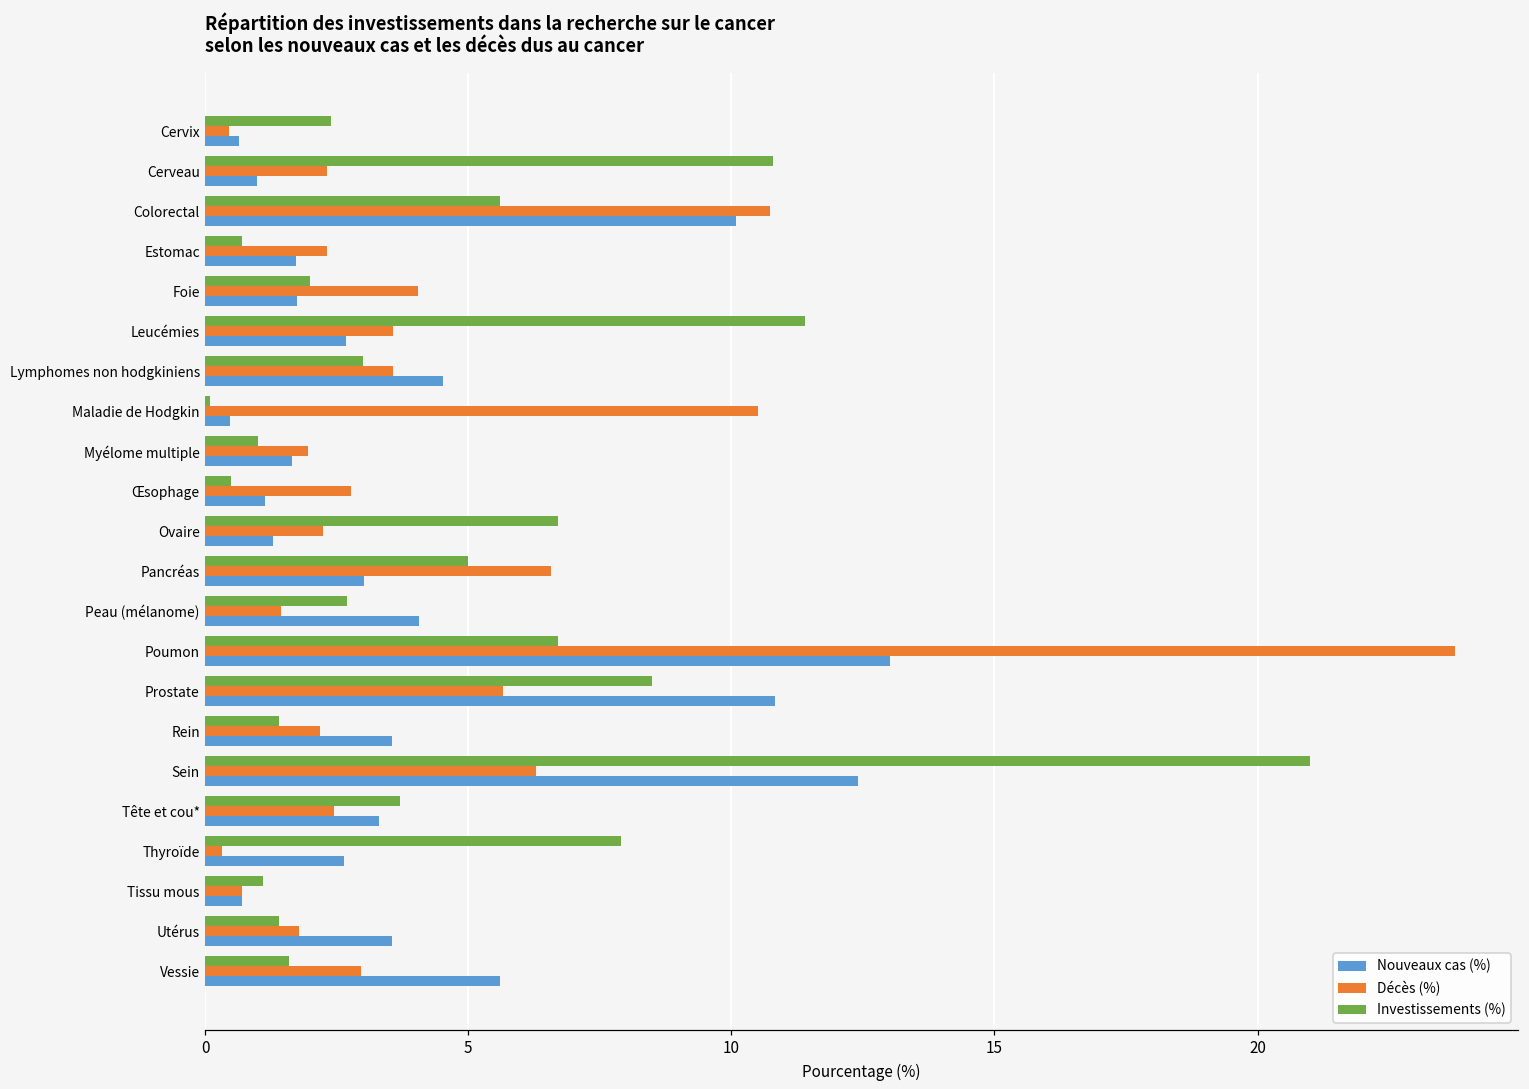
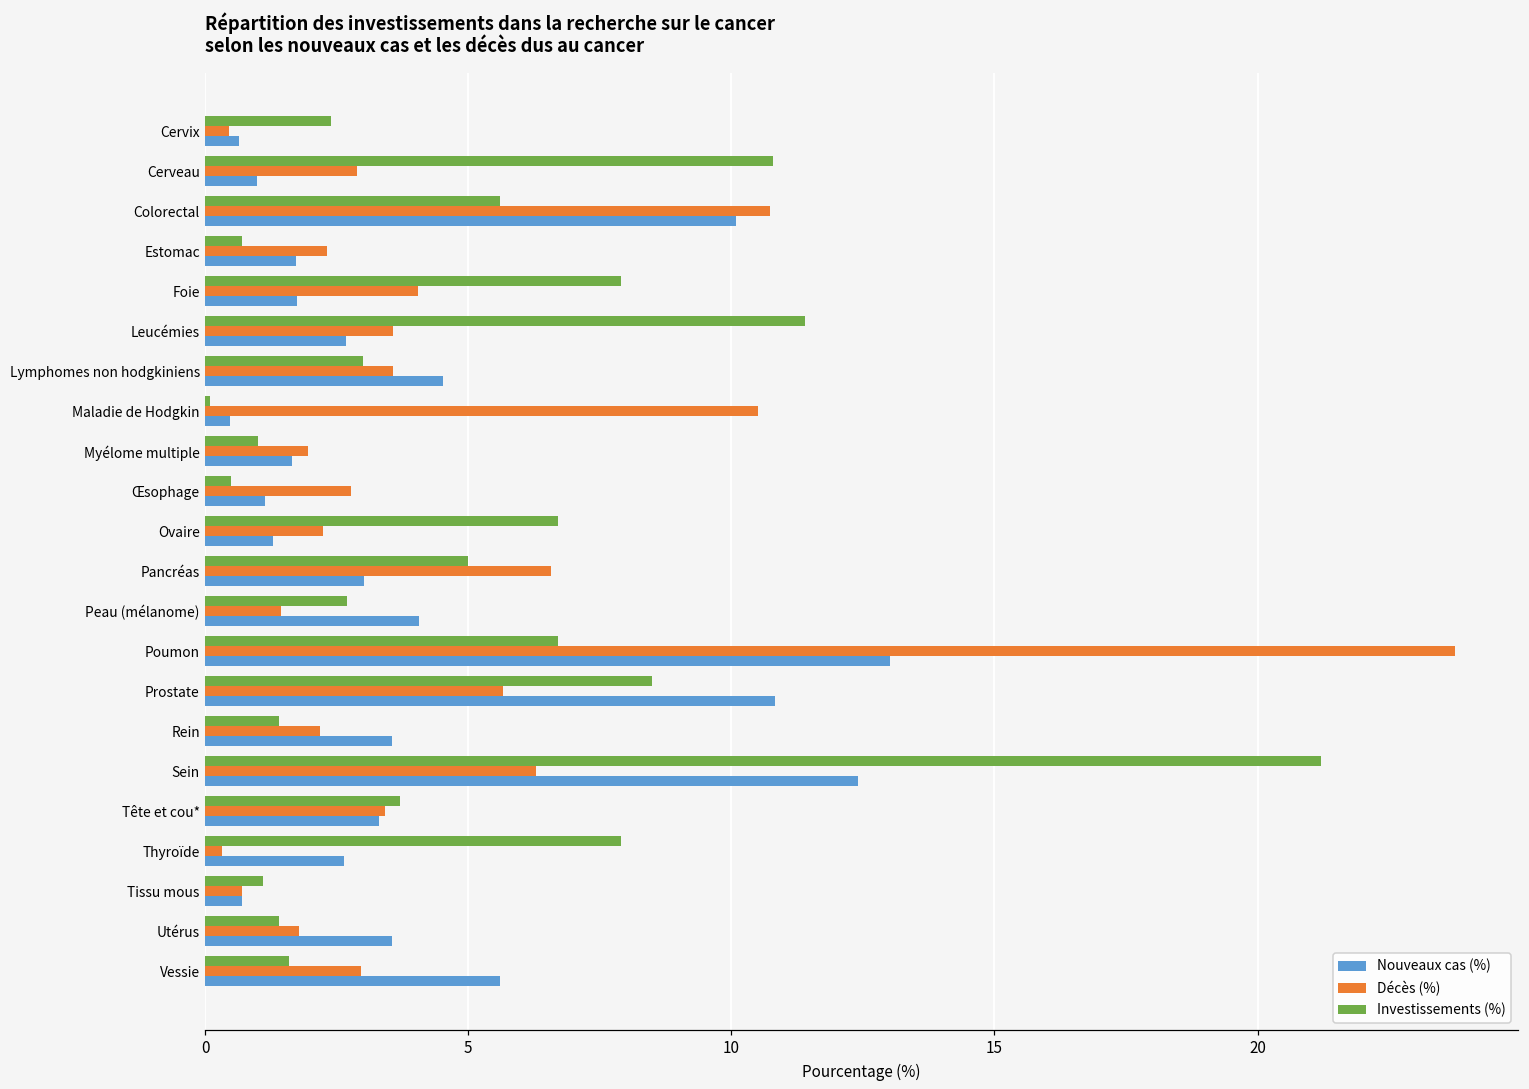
  {
    "Nouveaux cas (%)": {
      "Cervix": 0.6,
      "Cerveau": 1.0,
      "Colorectal": 10.1,
      "Estomac": 1.7,
      "Foie": 1.8,
      "Leucémies": 2.7,
      "Lymphomes non hodgkiniens": 4.5,
      "Maladie de Hodgkin": 0.5,
      "Myélome multiple": 1.7,
      "Œsophage": 1.1,
      "Ovaire": 1.3,
      "Pancréas": 3.0,
      "Peau (mélanome)": 4.1,
      "Poumon": 13.0,
      "Prostate": 10.8,
      "Rein": 3.6,
      "Sein": 12.4,
      "Tête et cou*": 3.3,
      "Thyroïde": 2.6,
      "Tissu mous": 0.7,
      "Utérus": 3.6,
      "Vessie": 5.6
    },
    "Décès (%)": {
      "Cervix": 0.5,
-     "Cerveau": 2.3,
+     "Cerveau": 2.9,
      "Colorectal": 10.7,
      "Estomac": 2.3,
      "Foie": 4.0,
      "Leucémies": 3.6,
      "Lymphomes non hodgkiniens": 3.6,
      "Maladie de Hodgkin": 10.5,
      "Myélome multiple": 2.0,
      "Œsophage": 2.8,
      "Ovaire": 2.2,
      "Pancréas": 6.6,
      "Peau (mélanome)": 1.4,
      "Poumon": 23.8,
      "Prostate": 5.7,
      "Rein": 2.2,
      "Sein": 6.3,
-     "Tête et cou*": 2.5,
+     "Tête et cou*": 3.4,
      "Thyroïde": 0.3,
      "Tissu mous": 0.7,
      "Utérus": 1.8,
      "Vessie": 3.0
    },
    "Investissements (%)": {
      "Cervix": 2.4,
      "Cerveau": 10.8,
      "Colorectal": 5.6,
      "Estomac": 0.7,
-     "Foie": 2.0,
+     "Foie": 7.9,
      "Leucémies": 11.4,
      "Lymphomes non hodgkiniens": 3.0,
      "Maladie de Hodgkin": 0.1,
      "Myélome multiple": 1.0,
      "Œsophage": 0.5,
      "Ovaire": 6.7,
      "Pancréas": 5.0,
      "Peau (mélanome)": 2.7,
      "Poumon": 6.7,
      "Prostate": 8.5,
      "Rein": 1.4,
-     "Sein": 21.0,
+     "Sein": 21.2,
      "Tête et cou*": 3.7,
      "Thyroïde": 7.9,
      "Tissu mous": 1.1,
      "Utérus": 1.4,
      "Vessie": 1.6
    }
  }
